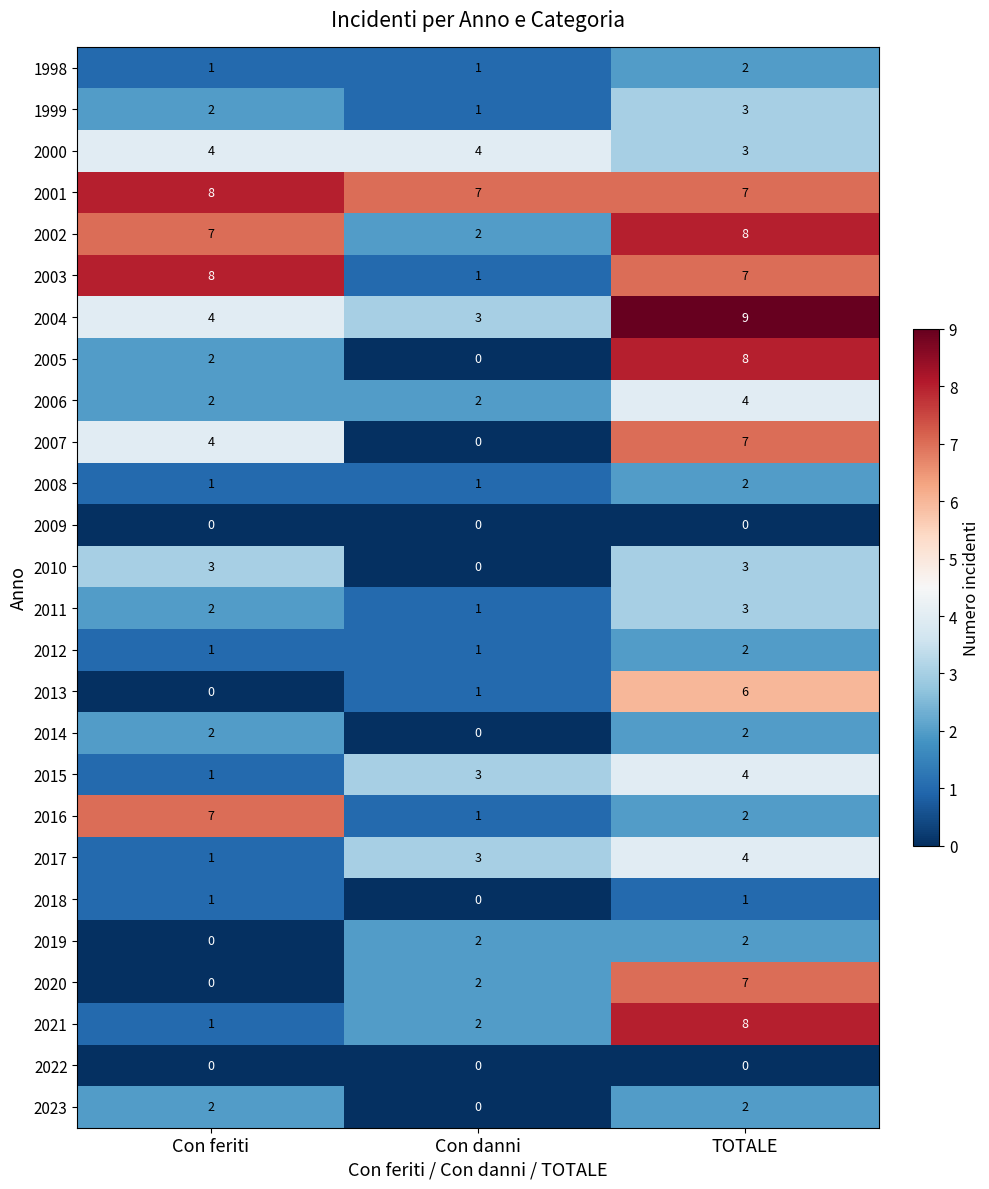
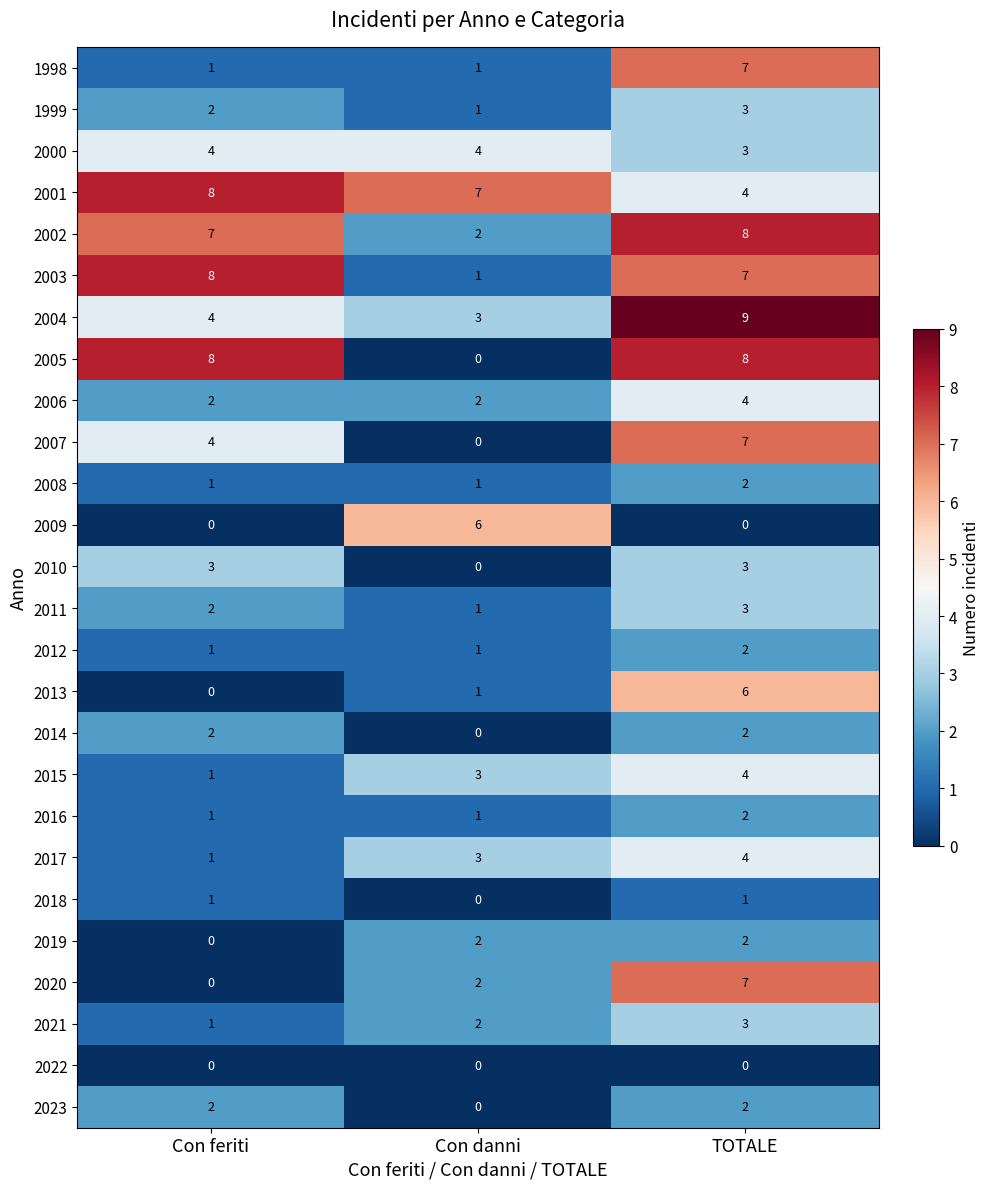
  {
    "1998": {
      "Con feriti": 1,
      "Con danni": 1,
-     "TOTALE": 2
+     "TOTALE": 7
    },
    "1999": {
      "Con feriti": 2,
      "Con danni": 1,
      "TOTALE": 3
    },
    "2000": {
      "Con feriti": 4,
      "Con danni": 4,
      "TOTALE": 3
    },
    "2001": {
      "Con feriti": 8,
      "Con danni": 7,
-     "TOTALE": 7
+     "TOTALE": 4
    },
    "2002": {
      "Con feriti": 7,
      "Con danni": 2,
      "TOTALE": 8
    },
    "2003": {
      "Con feriti": 8,
      "Con danni": 1,
      "TOTALE": 7
    },
    "2004": {
      "Con feriti": 4,
      "Con danni": 3,
      "TOTALE": 9
    },
    "2005": {
-     "Con feriti": 2,
+     "Con feriti": 8,
      "Con danni": 0,
      "TOTALE": 8
    },
    "2006": {
      "Con feriti": 2,
      "Con danni": 2,
      "TOTALE": 4
    },
    "2007": {
      "Con feriti": 4,
      "Con danni": 0,
      "TOTALE": 7
    },
    "2008": {
      "Con feriti": 1,
      "Con danni": 1,
      "TOTALE": 2
    },
    "2009": {
      "Con feriti": 0,
-     "Con danni": 0,
+     "Con danni": 6,
      "TOTALE": 0
    },
    "2010": {
      "Con feriti": 3,
      "Con danni": 0,
      "TOTALE": 3
    },
    "2011": {
      "Con feriti": 2,
      "Con danni": 1,
      "TOTALE": 3
    },
    "2012": {
      "Con feriti": 1,
      "Con danni": 1,
      "TOTALE": 2
    },
    "2013": {
      "Con feriti": 0,
      "Con danni": 1,
      "TOTALE": 6
    },
    "2014": {
      "Con feriti": 2,
      "Con danni": 0,
      "TOTALE": 2
    },
    "2015": {
      "Con feriti": 1,
      "Con danni": 3,
      "TOTALE": 4
    },
    "2016": {
-     "Con feriti": 7,
+     "Con feriti": 1,
      "Con danni": 1,
      "TOTALE": 2
    },
    "2017": {
      "Con feriti": 1,
      "Con danni": 3,
      "TOTALE": 4
    },
    "2018": {
      "Con feriti": 1,
      "Con danni": 0,
      "TOTALE": 1
    },
    "2019": {
      "Con feriti": 0,
      "Con danni": 2,
      "TOTALE": 2
    },
    "2020": {
      "Con feriti": 0,
      "Con danni": 2,
      "TOTALE": 7
    },
    "2021": {
      "Con feriti": 1,
      "Con danni": 2,
-     "TOTALE": 8
+     "TOTALE": 3
    },
    "2022": {
      "Con feriti": 0,
      "Con danni": 0,
      "TOTALE": 0
    },
    "2023": {
      "Con feriti": 2,
      "Con danni": 0,
      "TOTALE": 2
    }
  }
